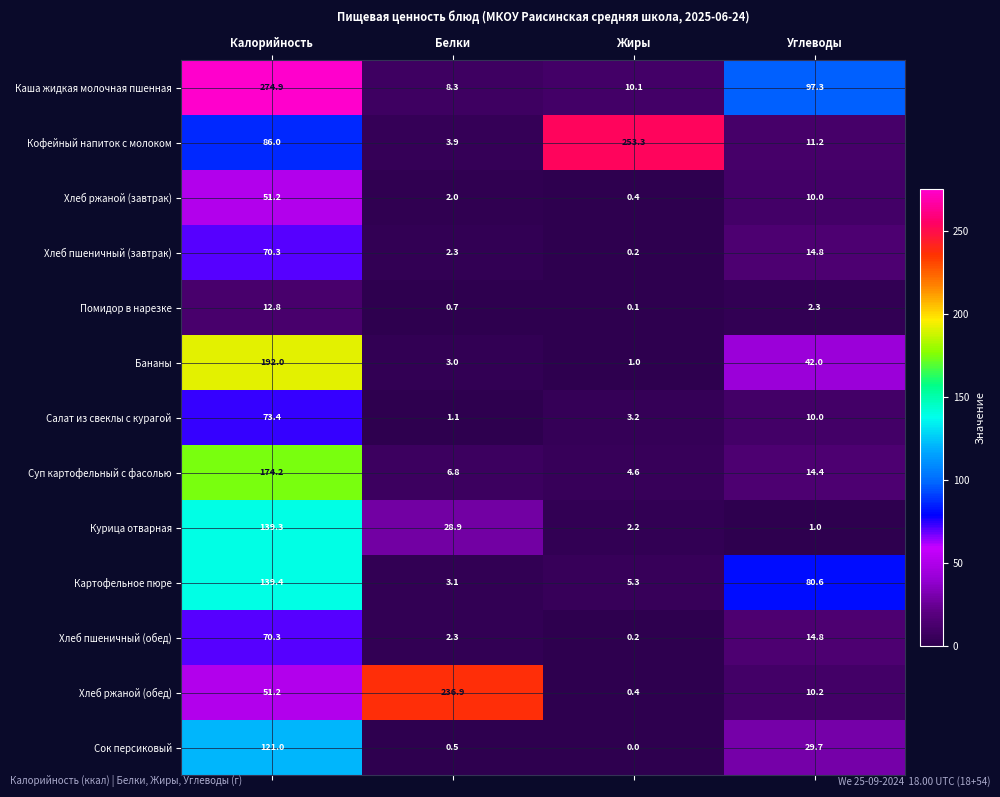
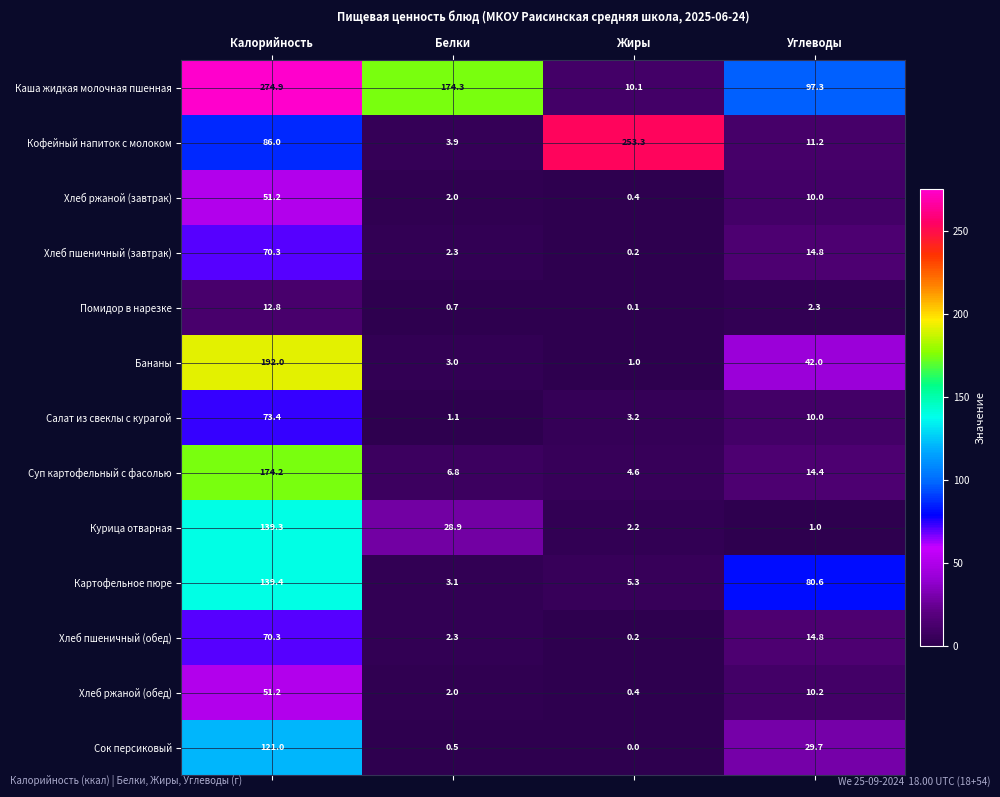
  {
    "Каша жидкая молочная пшенная": {
      "Калорийность": 274.9,
-     "Белки": 8.3,
+     "Белки": 174.3,
      "Жиры": 10.1,
      "Углеводы": 97.3
    },
    "Кофейный напиток с молоком": {
      "Калорийность": 86.0,
      "Белки": 3.9,
      "Жиры": 253.3,
      "Углеводы": 11.2
    },
    "Хлеб ржаной (завтрак)": {
      "Калорийность": 51.2,
      "Белки": 2.0,
      "Жиры": 0.4,
      "Углеводы": 10.0
    },
    "Хлеб пшеничный (завтрак)": {
      "Калорийность": 70.3,
      "Белки": 2.3,
      "Жиры": 0.2,
      "Углеводы": 14.8
    },
    "Помидор в нарезке": {
      "Калорийность": 12.8,
      "Белки": 0.7,
      "Жиры": 0.1,
      "Углеводы": 2.3
    },
    "Бананы": {
      "Калорийность": 192.0,
      "Белки": 3.0,
      "Жиры": 1.0,
      "Углеводы": 42.0
    },
    "Салат из свеклы с курагой": {
      "Калорийность": 73.4,
      "Белки": 1.1,
      "Жиры": 3.2,
      "Углеводы": 10.0
    },
    "Суп картофельный с фасолью": {
      "Калорийность": 174.2,
      "Белки": 6.8,
      "Жиры": 4.6,
      "Углеводы": 14.4
    },
    "Курица отварная": {
      "Калорийность": 139.3,
      "Белки": 28.9,
      "Жиры": 2.2,
      "Углеводы": 1.0
    },
    "Картофельное пюре": {
      "Калорийность": 139.4,
      "Белки": 3.1,
      "Жиры": 5.3,
      "Углеводы": 80.6
    },
    "Хлеб пшеничный (обед)": {
      "Калорийность": 70.3,
      "Белки": 2.3,
      "Жиры": 0.2,
      "Углеводы": 14.8
    },
    "Хлеб ржаной (обед)": {
      "Калорийность": 51.2,
-     "Белки": 236.9,
+     "Белки": 2.0,
      "Жиры": 0.4,
      "Углеводы": 10.2
    },
    "Сок персиковый": {
      "Калорийность": 121.0,
      "Белки": 0.5,
      "Жиры": 0.0,
      "Углеводы": 29.7
    }
  }
